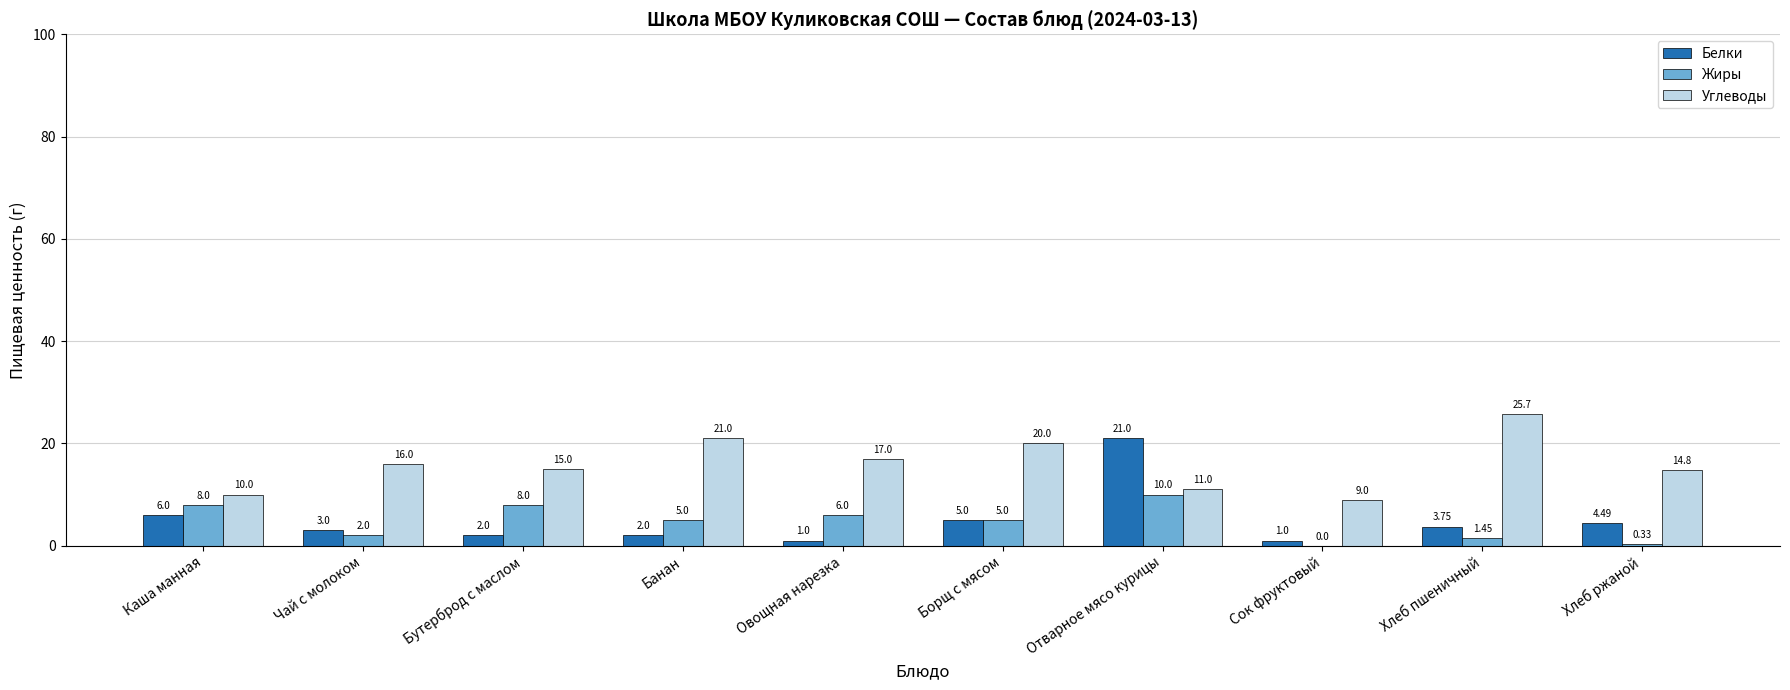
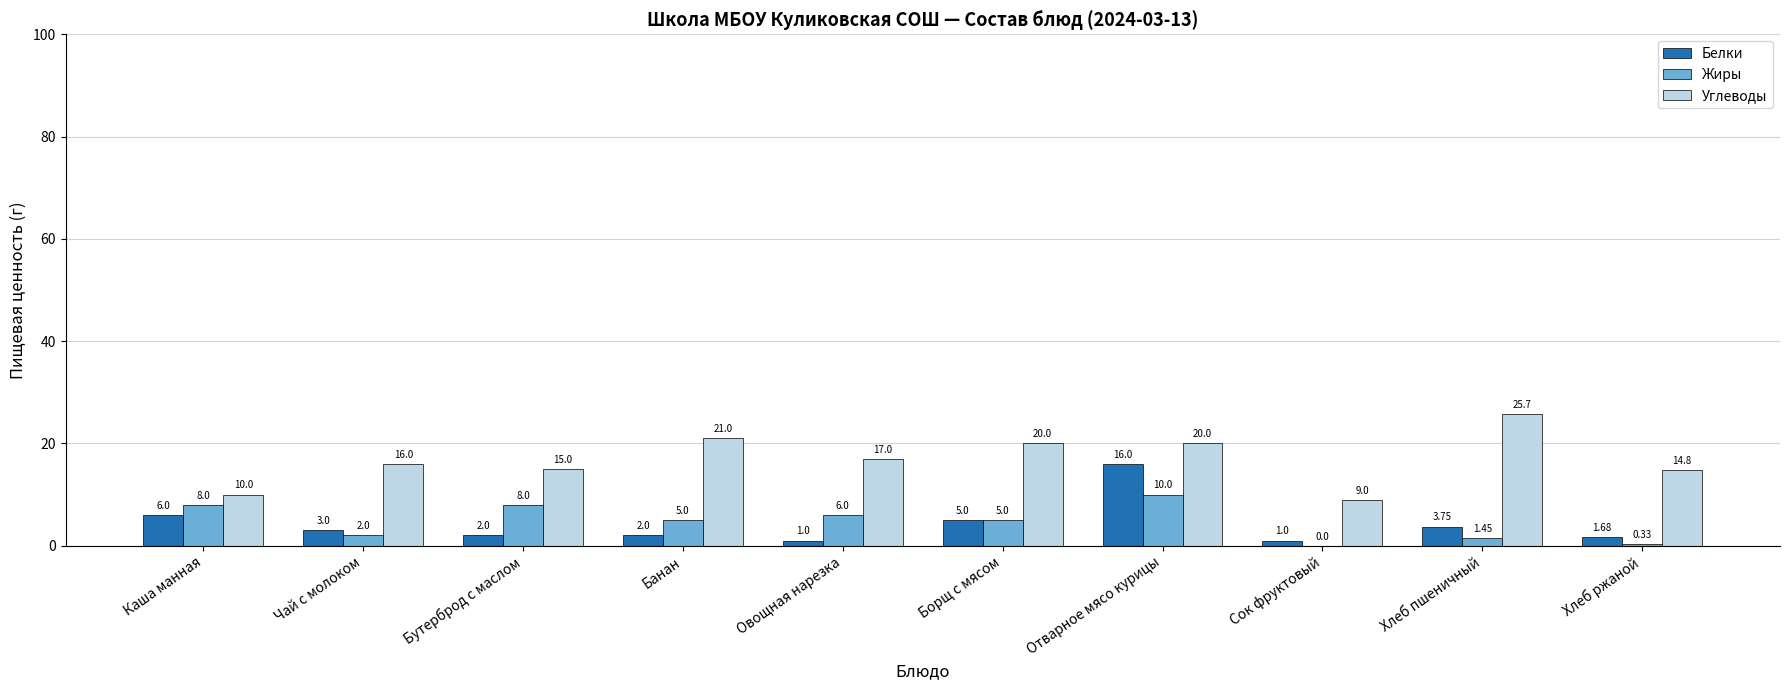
  {
    "Белки": {
      "Каша манная": 6.0,
      "Чай с молоком": 3.0,
      "Бутерброд с маслом": 2.0,
      "Банан": 2.0,
      "Овощная нарезка": 1.0,
      "Борщ с мясом": 5.0,
-     "Отварное мясо курицы": 21.0,
+     "Отварное мясо курицы": 16.0,
      "Сок фруктовый": 1.0,
      "Хлеб пшеничный": 3.75,
-     "Хлеб ржаной": 4.49
+     "Хлеб ржаной": 1.68
    },
    "Жиры": {
      "Каша манная": 8.0,
      "Чай с молоком": 2.0,
      "Бутерброд с маслом": 8.0,
      "Банан": 5.0,
      "Овощная нарезка": 6.0,
      "Борщ с мясом": 5.0,
      "Отварное мясо курицы": 10.0,
      "Сок фруктовый": 0.0,
      "Хлеб пшеничный": 1.45,
      "Хлеб ржаной": 0.33
    },
    "Углеводы": {
      "Каша манная": 10.0,
      "Чай с молоком": 16.0,
      "Бутерброд с маслом": 15.0,
      "Банан": 21.0,
      "Овощная нарезка": 17.0,
      "Борщ с мясом": 20.0,
-     "Отварное мясо курицы": 11.0,
+     "Отварное мясо курицы": 20.0,
      "Сок фруктовый": 9.0,
      "Хлеб пшеничный": 25.7,
      "Хлеб ржаной": 14.8
    }
  }
